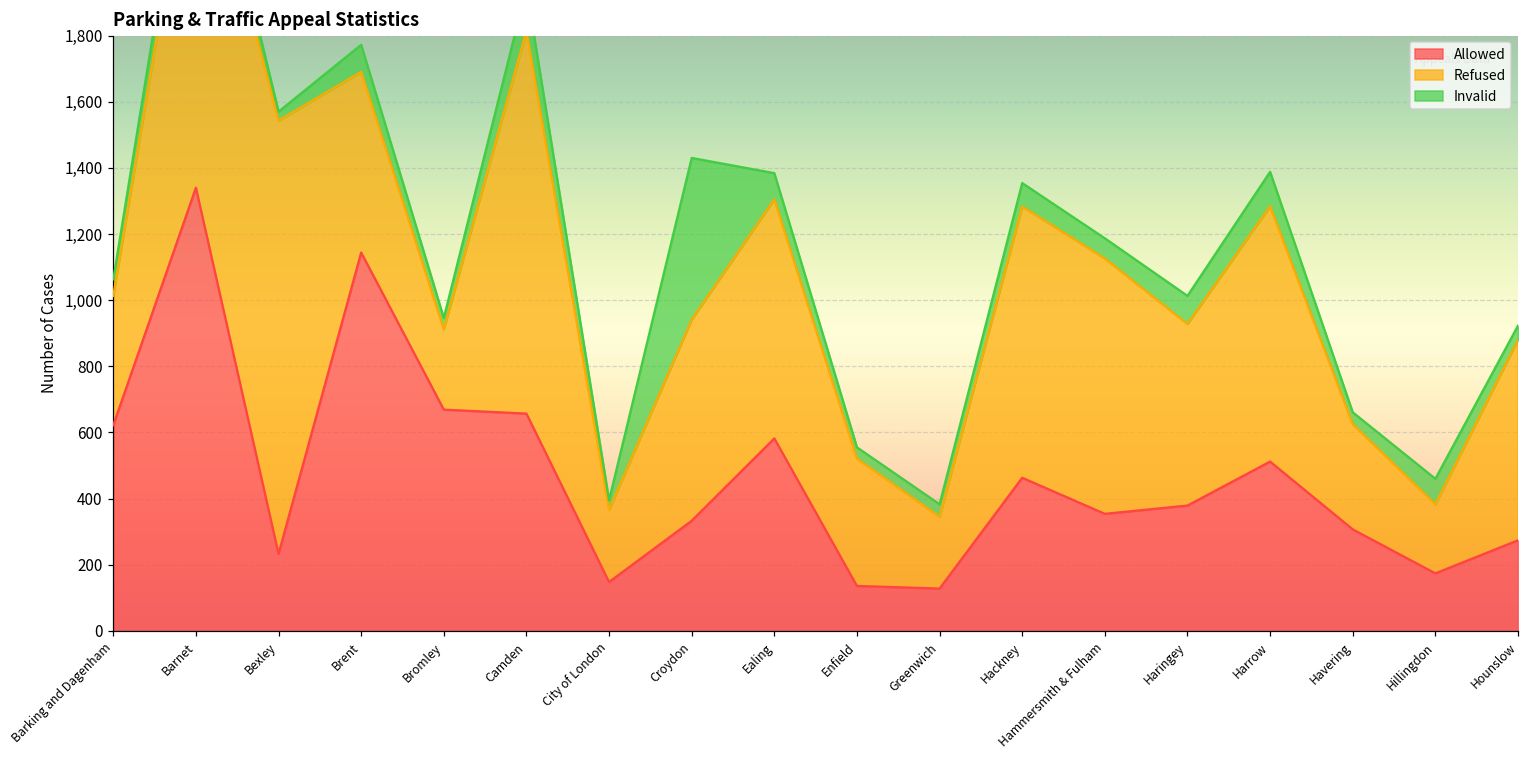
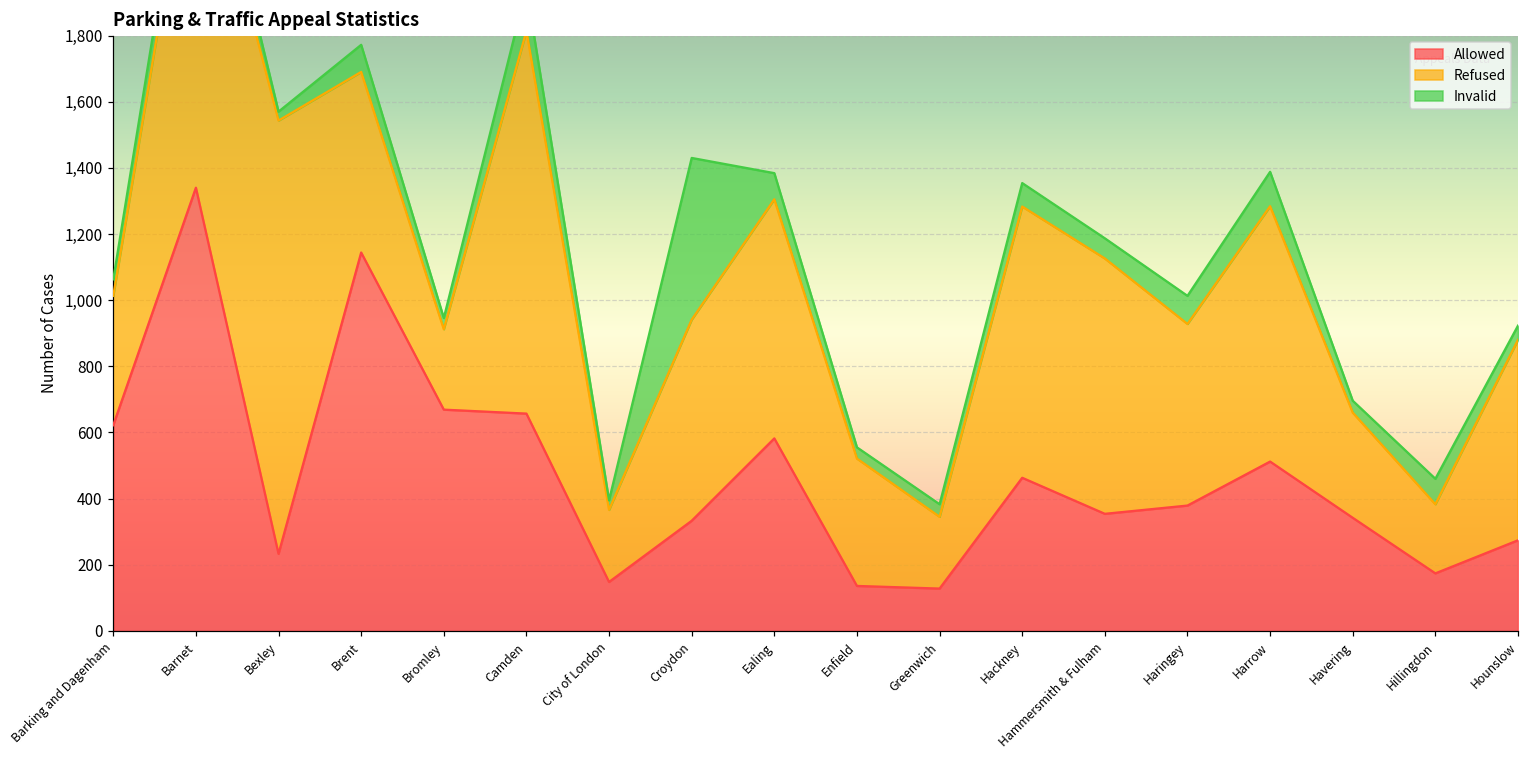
  {
    "Allowed": {
      "Barking and Dagenham": "620",
      "Barnet": "1,340",
      "Bexley": "230",
      "Brent": "1,140",
      "Bromley": "670",
      "Camden": "660",
      "City of London": "150",
      "Croydon": "330",
      "Ealing": "580",
      "Enfield": "140",
      "Greenwich": "130",
      "Hackney": "460",
      "Hammersmith & Fulham": "350",
      "Haringey": "380",
      "Harrow": "510",
-     "Havering": "310",
+     "Havering": "340",
      "Hillingdon": "170",
      "Hounslow": "270"
    },
    "Refused": {
      "Barking and Dagenham": "390",
      "Bexley": "1,310",
      "Brent": "550",
      "Bromley": "240",
      "City of London": "220",
      "Croydon": "610",
      "Ealing": "720",
      "Enfield": "390",
      "Greenwich": "220",
      "Hackney": "820",
      "Hammersmith & Fulham": "770",
      "Haringey": "550",
      "Harrow": "770",
      "Havering": "320",
      "Hillingdon": "210",
      "Hounslow": "610"
    },
    "Invalid": {
      "Barking and Dagenham": "50",
      "Bexley": "30",
      "Brent": "80",
      "Bromley": "30",
      "City of London": "30",
      "Croydon": "490",
      "Ealing": "80",
      "Enfield": "30",
      "Greenwich": "40",
      "Hackney": "70",
      "Hammersmith & Fulham": "60",
      "Haringey": "90",
      "Harrow": "100",
      "Havering": "40",
      "Hillingdon": "80",
      "Hounslow": "40"
    }
  }
